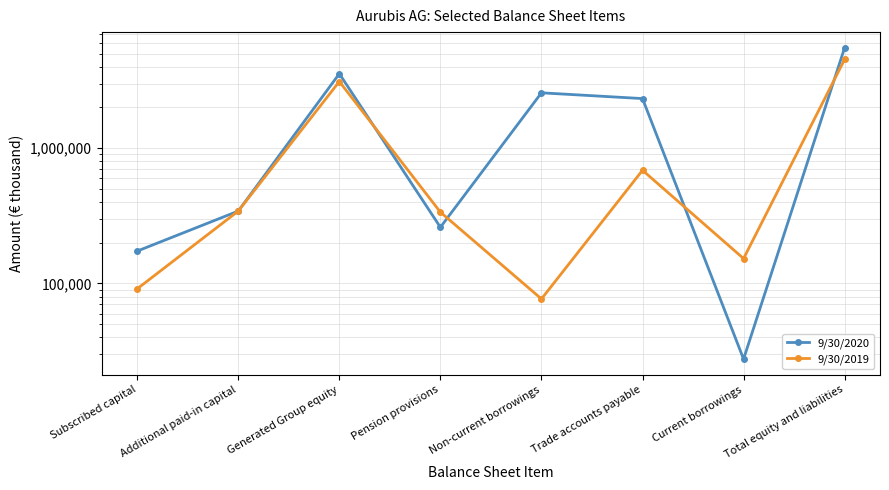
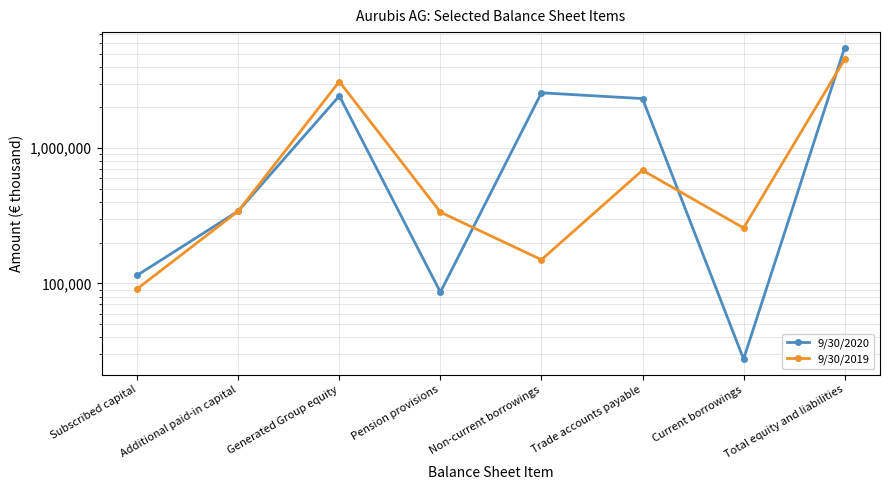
  {
    "9/30/2020": {
-     "Subscribed capital": "170,000",
-     "Generated Group equity": "3,600,000",
-     "Pension provisions": "260,000",
+     "Subscribed capital": "120,000",
+     "Generated Group equity": "2,400,000",
+     "Pension provisions": "90,000",
      "Non-current borrowings": "2,600,000",
      "Trade accounts payable": "2,300,000",
      "Current borrowings": "28,000",
      "Total equity and liabilities": "5,500,000"
    },
    "9/30/2019": {
      "Subscribed capital": "90,000",
      "Generated Group equity": "3,100,000",
      "Pension provisions": "340,000",
-     "Non-current borrowings": "80,000",
+     "Non-current borrowings": "150,000",
      "Trade accounts payable": "700,000",
-     "Current borrowings": "150,000",
+     "Current borrowings": "260,000",
      "Total equity and liabilities": "4,500,000"
    }
  }
